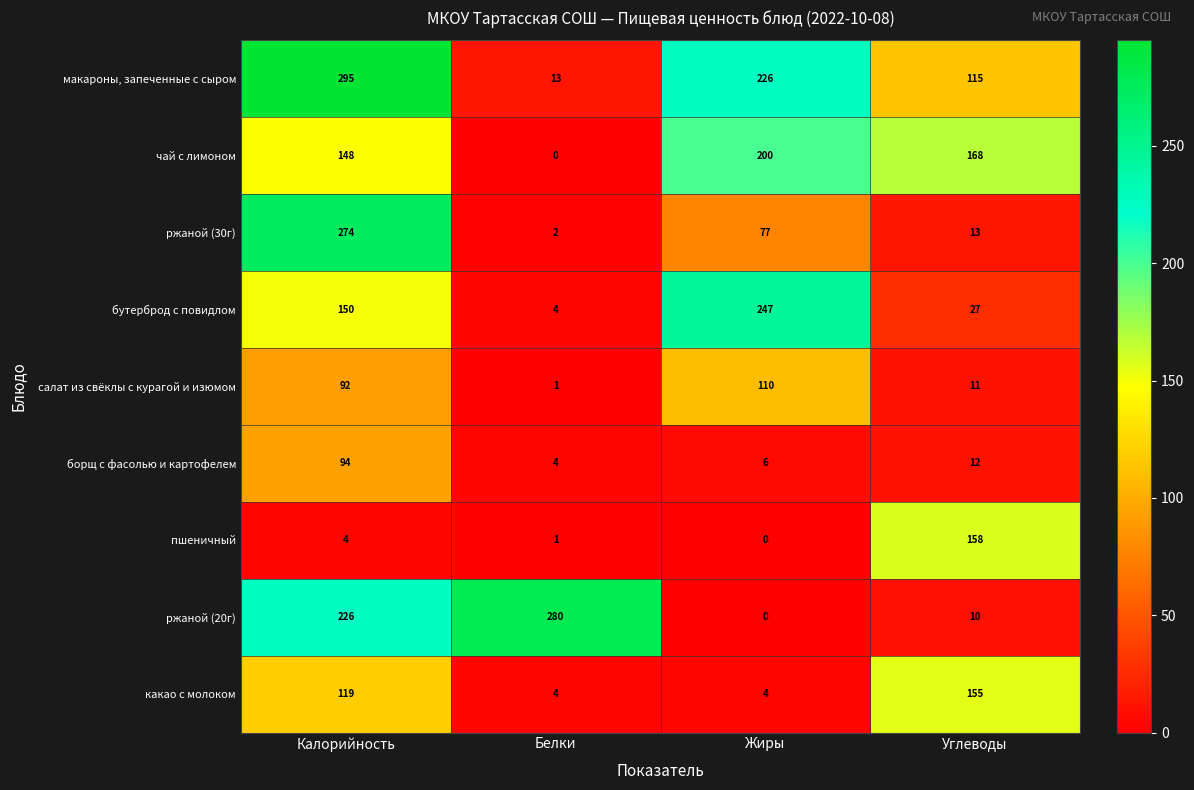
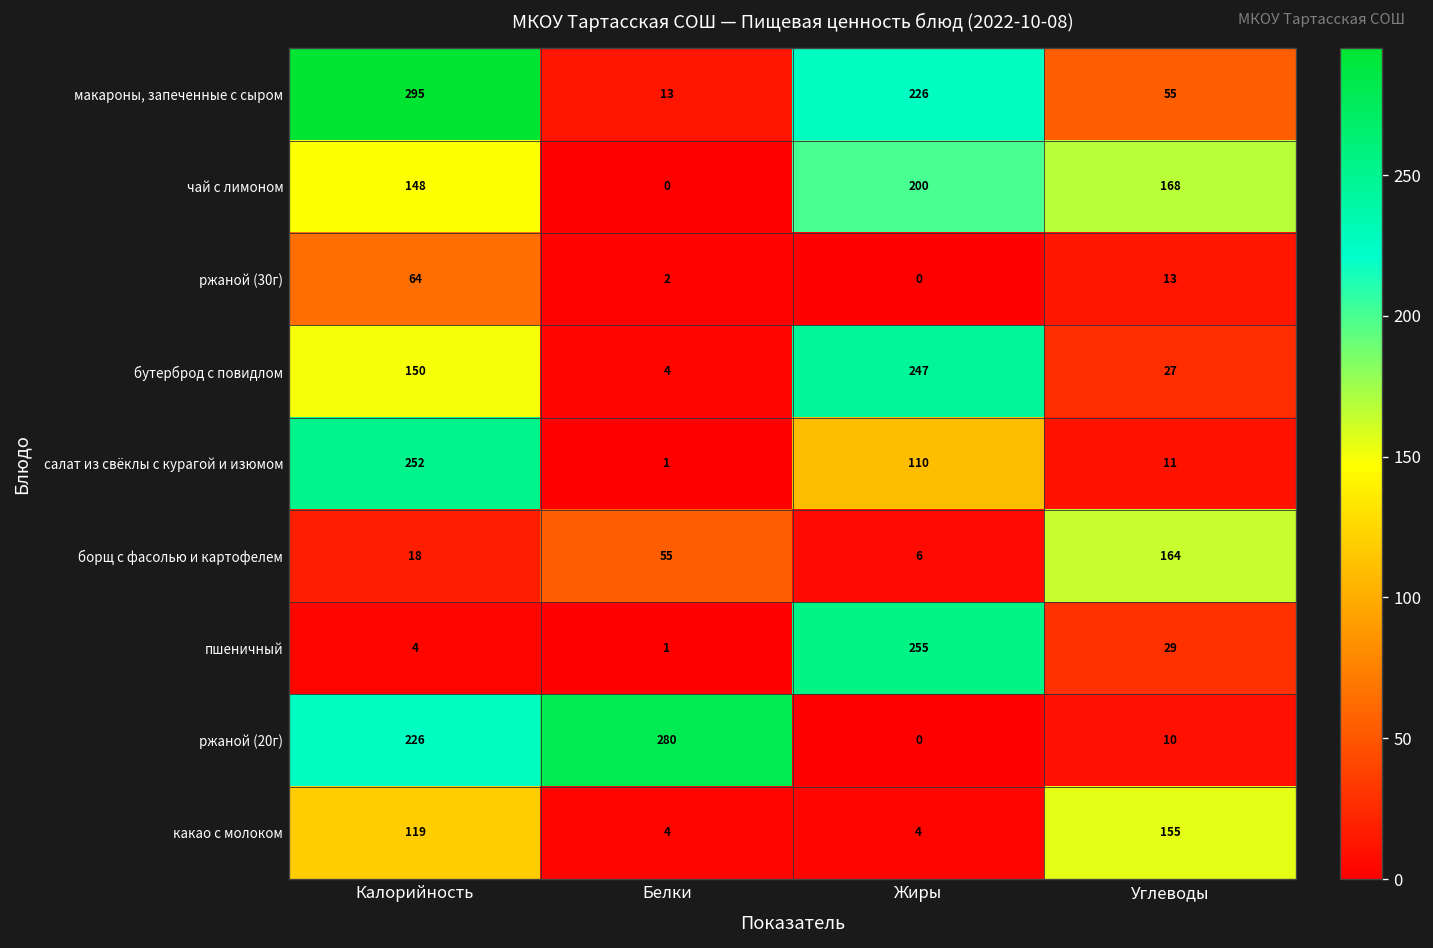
  {
    "макароны, запеченные с сыром": {
      "Калорийность": 295,
      "Белки": 13,
      "Жиры": 226,
-     "Углеводы": 115
+     "Углеводы": 55
    },
    "чай с лимоном": {
      "Калорийность": 148,
      "Белки": 0,
      "Жиры": 200,
      "Углеводы": 168
    },
    "ржаной (30г)": {
-     "Калорийность": 274,
+     "Калорийность": 64,
      "Белки": 2,
-     "Жиры": 77,
+     "Жиры": 0,
      "Углеводы": 13
    },
    "бутерброд с повидлом": {
      "Калорийность": 150,
      "Белки": 4,
      "Жиры": 247,
      "Углеводы": 27
    },
    "салат из свёклы с курагой и изюмом": {
-     "Калорийность": 92,
+     "Калорийность": 252,
      "Белки": 1,
      "Жиры": 110,
      "Углеводы": 11
    },
    "борщ с фасолью и картофелем": {
-     "Калорийность": 94,
-     "Белки": 4,
+     "Калорийность": 18,
+     "Белки": 55,
      "Жиры": 6,
-     "Углеводы": 12
+     "Углеводы": 164
    },
    "пшеничный": {
      "Калорийность": 4,
      "Белки": 1,
-     "Жиры": 0,
-     "Углеводы": 158
+     "Жиры": 255,
+     "Углеводы": 29
    },
    "ржаной (20г)": {
      "Калорийность": 226,
      "Белки": 280,
      "Жиры": 0,
      "Углеводы": 10
    },
    "какао с молоком": {
      "Калорийность": 119,
      "Белки": 4,
      "Жиры": 4,
      "Углеводы": 155
    }
  }
